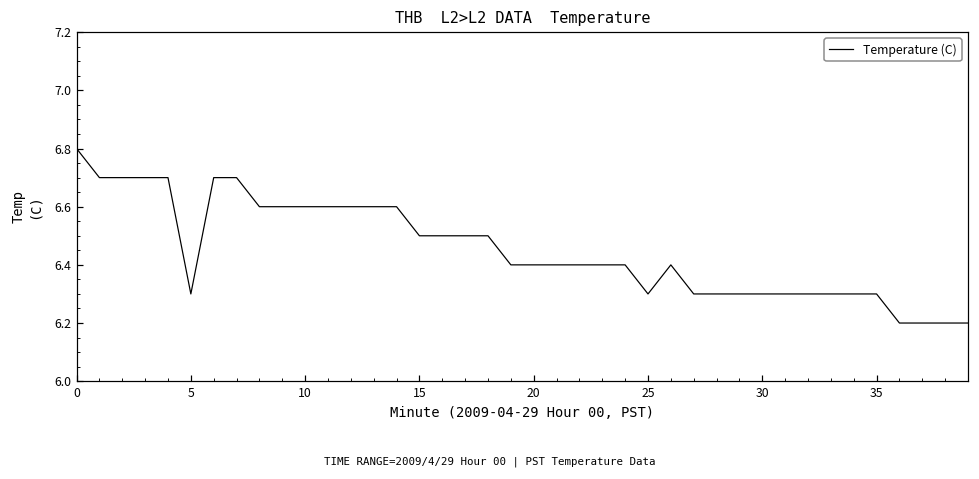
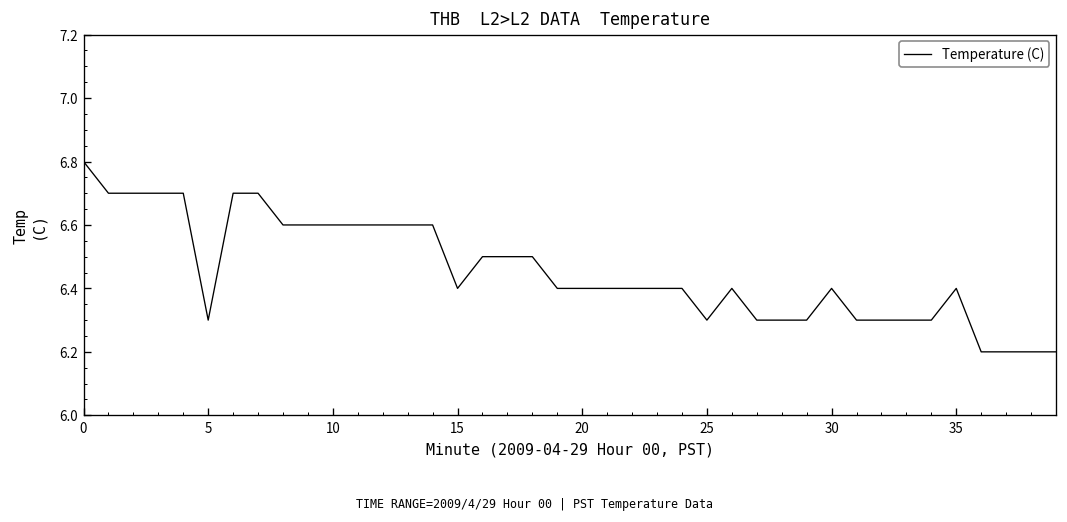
  {
    "0": 6.8,
    "5": 6.3,
    "10": 6.6,
-   "15": 6.5,
+   "15": 6.4,
    "20": 6.4,
    "25": 6.3,
-   "30": 6.3,
-   "35": 6.3
+   "30": 6.4,
+   "35": 6.4
  }
